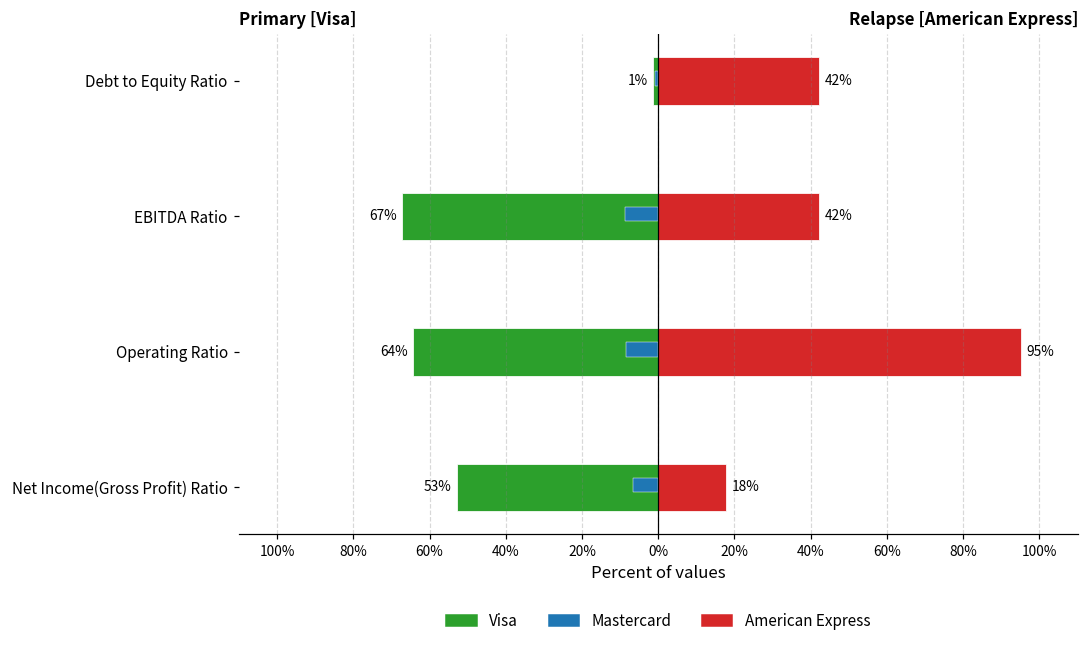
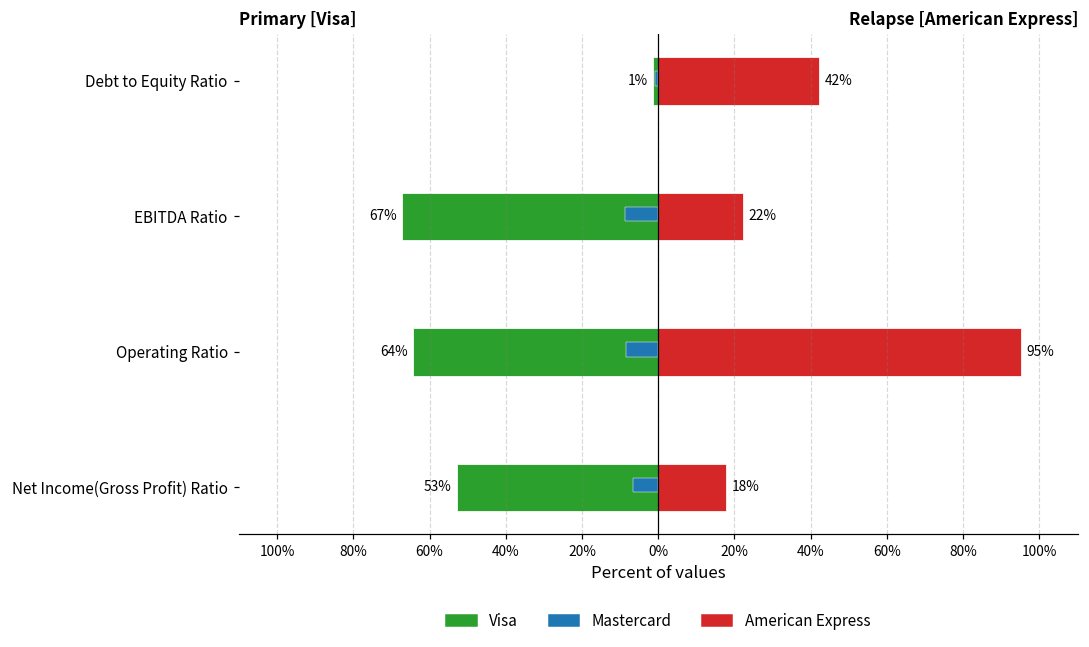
  {
    "American Express": {
      "Debt to Equity Ratio": "42%",
-     "EBITDA Ratio": "42%",
+     "EBITDA Ratio": "22%",
      "Operating Ratio": "95%",
      "Net Income(Gross Profit) Ratio": "18%"
    }
  }
